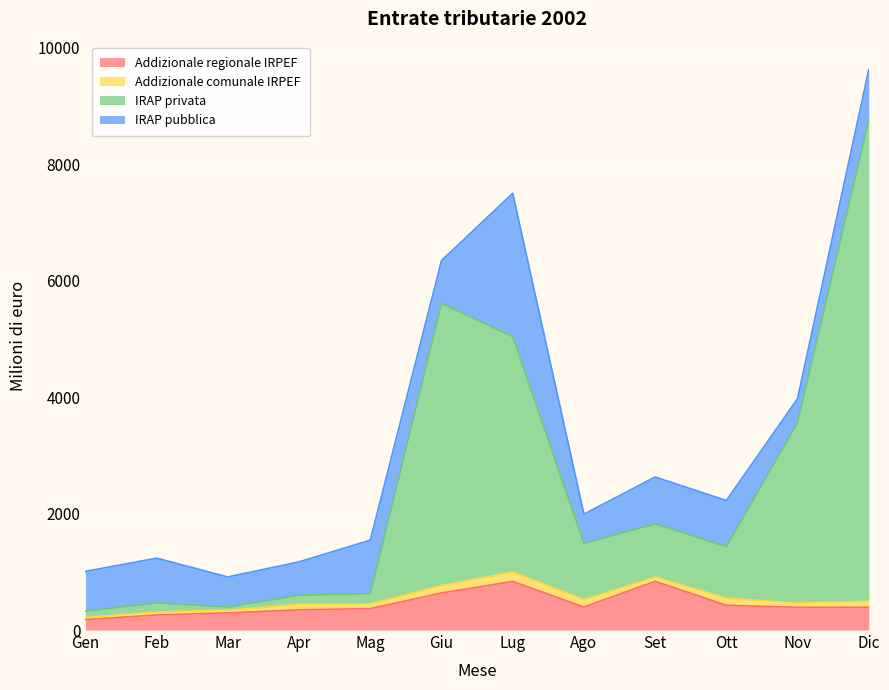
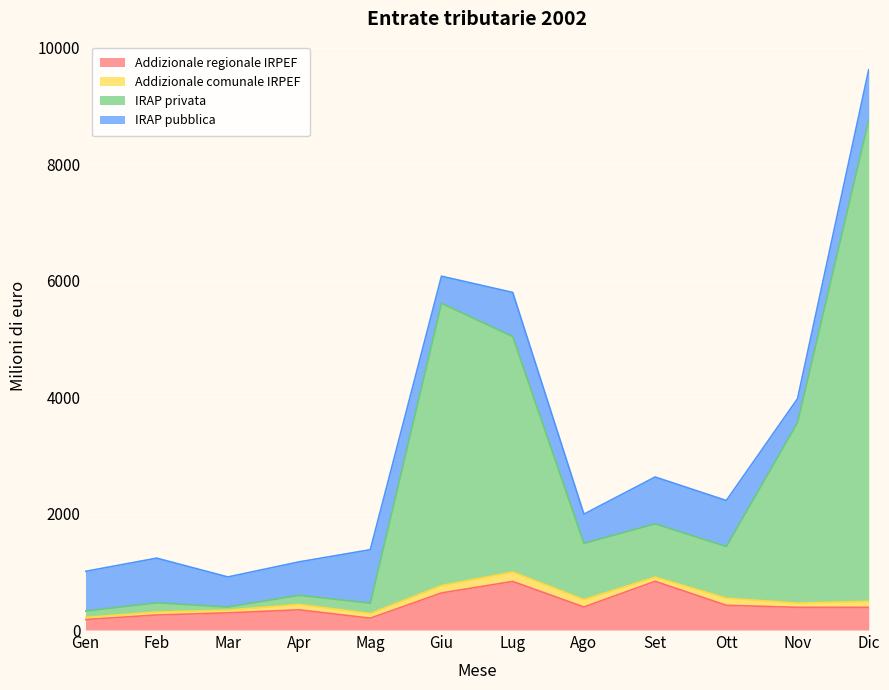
  {
    "Addizionale regionale IRPEF": {
      "Feb": 300,
      "Mar": 300,
      "Apr": 300,
-     "Mag": 400,
+     "Mag": 200,
      "Giu": 600,
      "Lug": 800,
      "Ago": 400,
      "Set": 800,
      "Ott": 400,
      "Nov": 400,
      "Dic": 400
    },
    "Addizionale comunale IRPEF": {
      "Feb": 100,
      "Mar": 0,
      "Apr": 100,
      "Mag": 100,
      "Giu": 100,
      "Lug": 200,
      "Ago": 100,
      "Set": 100,
      "Ott": 100,
      "Nov": 100,
      "Dic": 100
    },
    "IRAP privata": {
      "Gen": 100,
      "Feb": 200,
      "Mar": 100,
      "Apr": 200,
      "Mag": 200,
      "Giu": 4800,
      "Lug": 4000,
      "Ago": 1000,
      "Set": 900,
      "Ott": 900,
      "Nov": 3100,
      "Dic": 8300
    },
    "IRAP pubblica": {
      "Gen": 700,
      "Feb": 800,
      "Mar": 500,
      "Apr": 600,
      "Mag": 900,
-     "Giu": 700,
-     "Lug": 2500,
+     "Giu": 500,
+     "Lug": 800,
      "Ago": 500,
      "Set": 800,
      "Ott": 800,
      "Nov": 400,
      "Dic": 900
    }
  }
